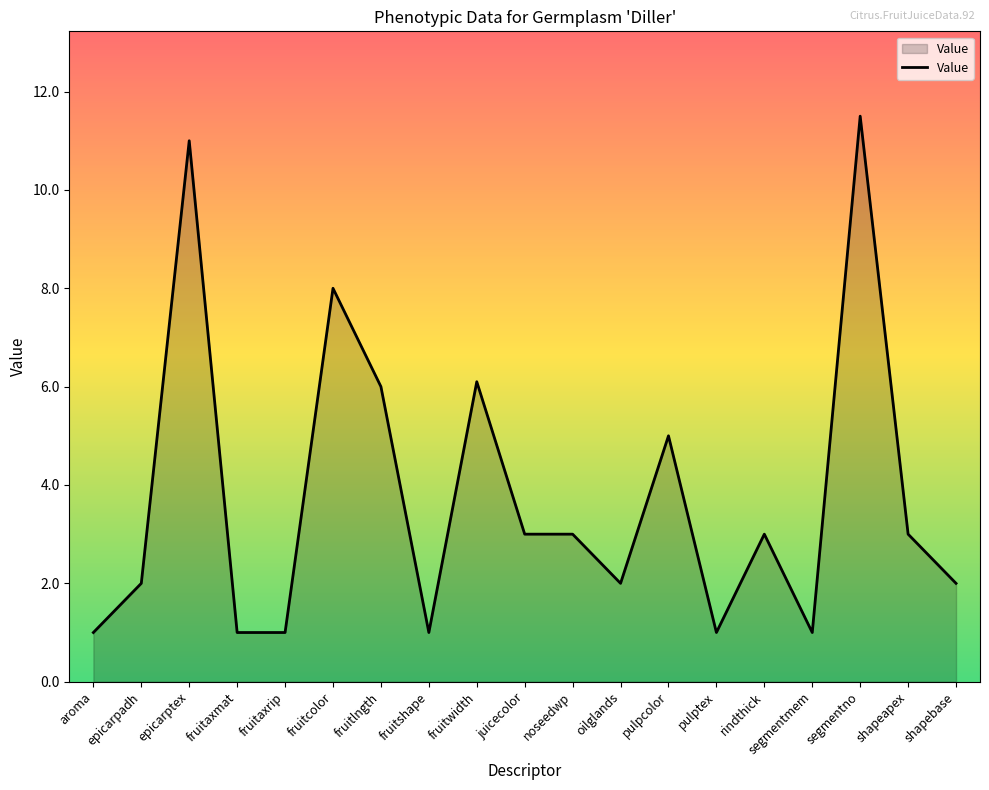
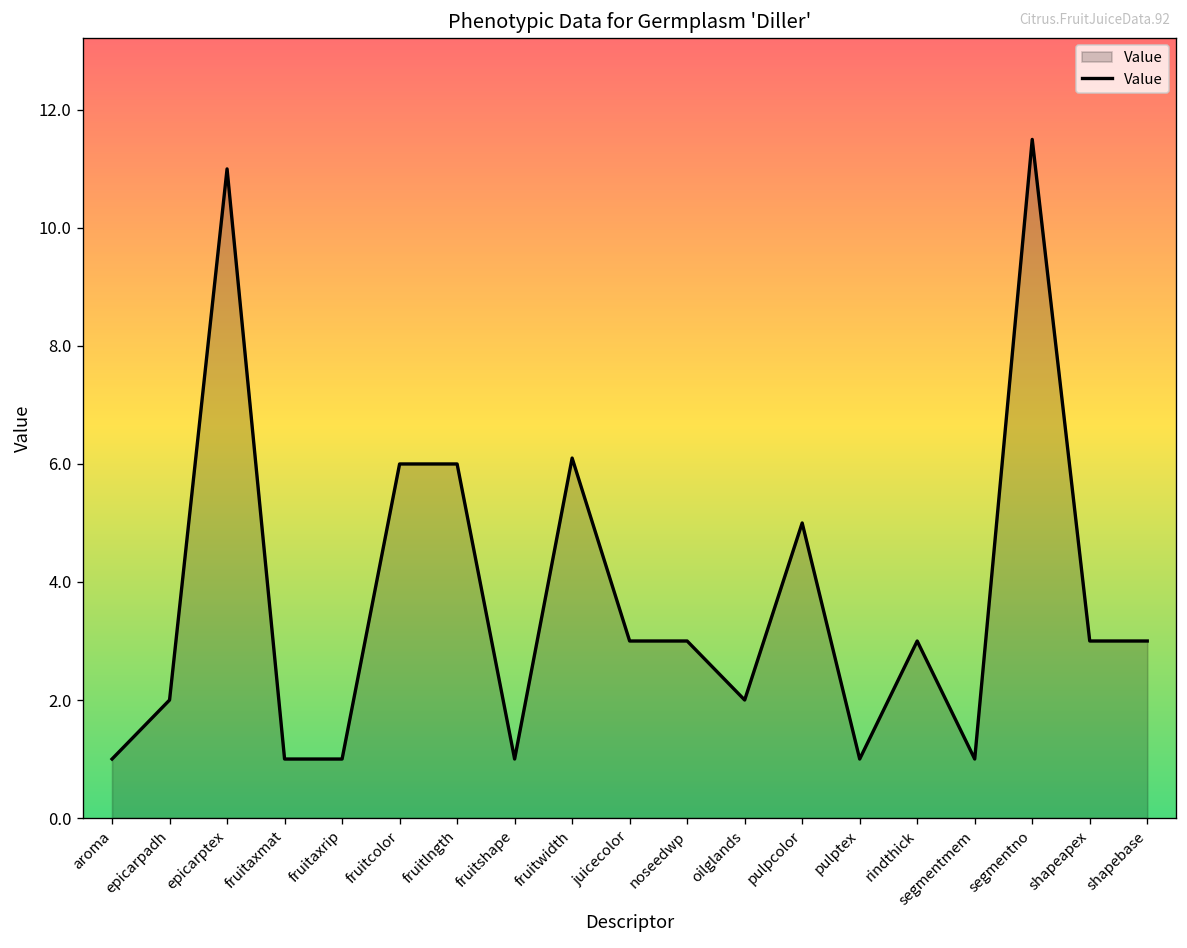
  {
    "aroma": 1,
    "epicarpadh": 2,
    "epicarptex": 11,
    "fruitaxmat": 1,
    "fruitaxrip": 1,
-   "fruitcolor": 8,
+   "fruitcolor": 6,
    "fruitlngth": 6,
    "fruitshape": 1,
    "fruitwidth": 6.1,
    "juicecolor": 3,
    "noseedwp": 3,
    "oilglands": 2,
    "pulpcolor": 5,
    "pulptex": 1,
    "rindthick": 3,
    "segmentmem": 1,
    "segmentno": 11.5,
    "shapeapex": 3,
-   "shapebase": 2
+   "shapebase": 3
  }
